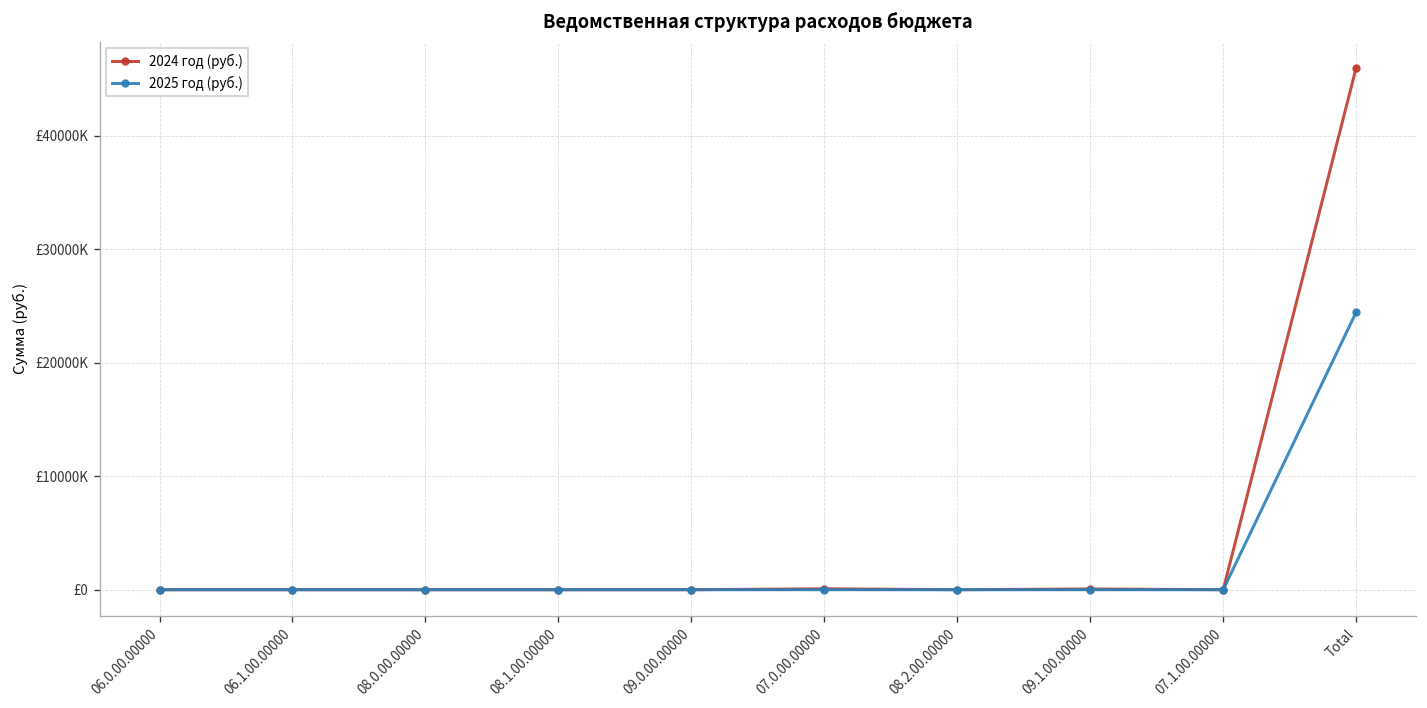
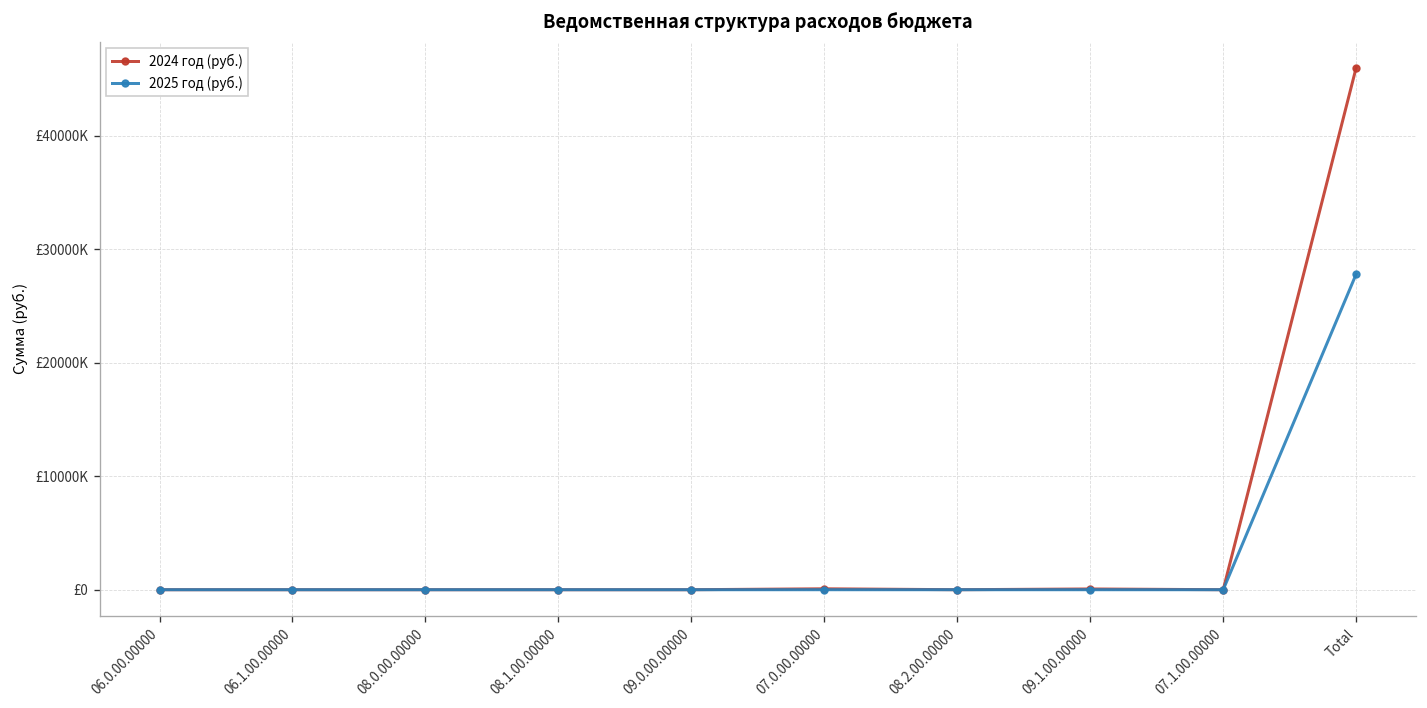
  {
    "2024 год (руб.)": {
      "Total": "£46000000"
    },
    "2025 год (руб.)": {
-     "Total": "£24000000"
+     "Total": "£28000000"
    }
  }
